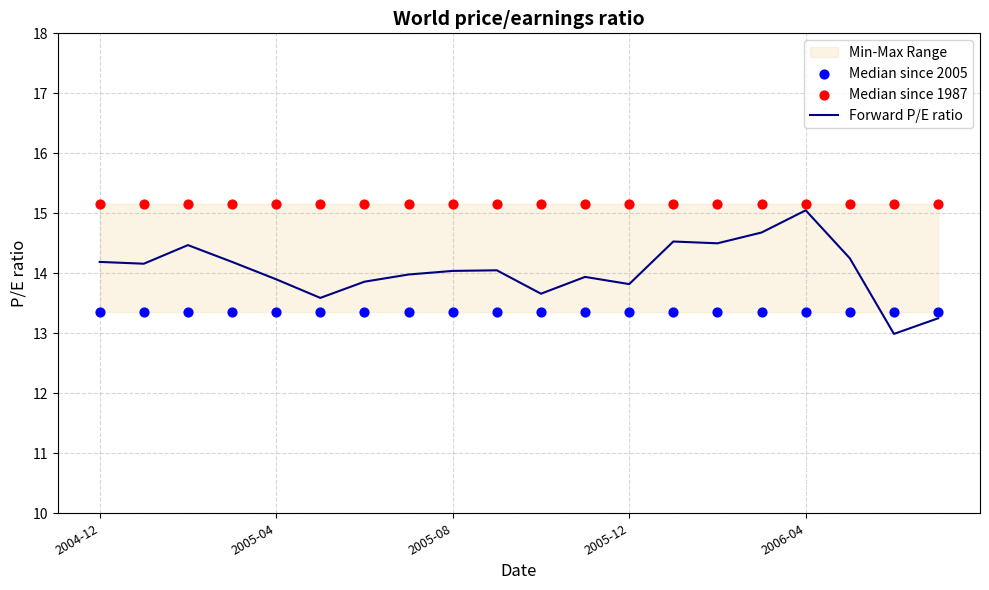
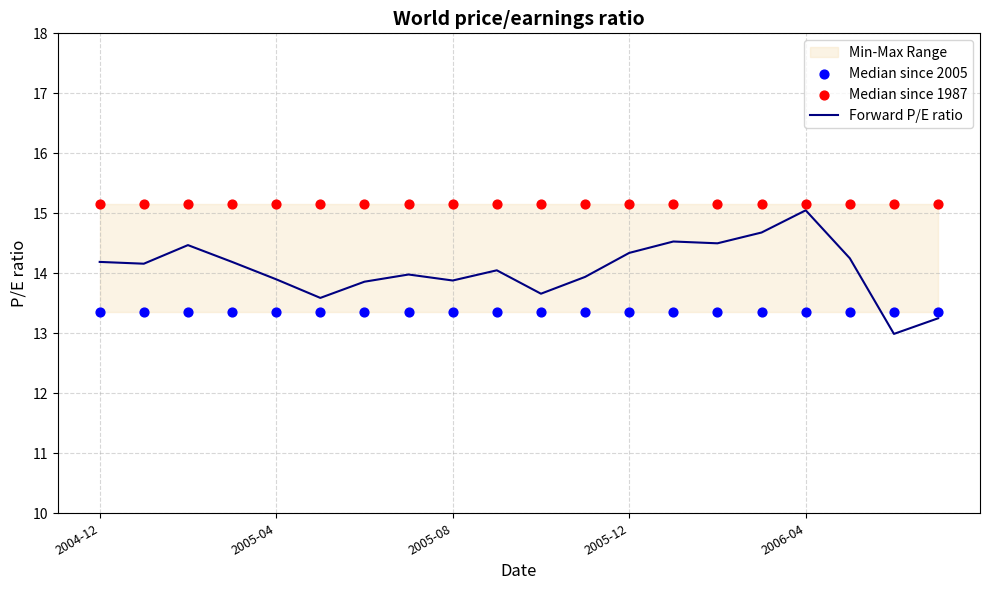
  {
    "Forward P/E ratio": {
      "2004-12": 14.2,
      "2005-04": 13.9,
-     "2005-08": 14.0,
-     "2005-12": 13.8,
+     "2005-08": 13.9,
+     "2005-12": 14.3,
      "2006-04": 15.1
    },
    "Median since 1987": {
      "2004-12": 15.2,
      "2005-04": 15.2,
      "2005-08": 15.2,
      "2005-12": 15.2,
      "2006-04": 15.2
    }
  }
